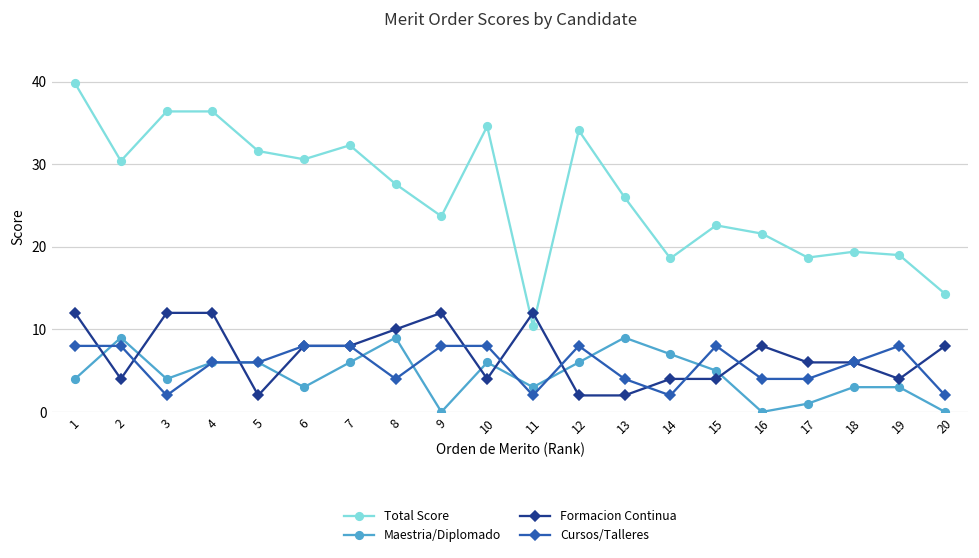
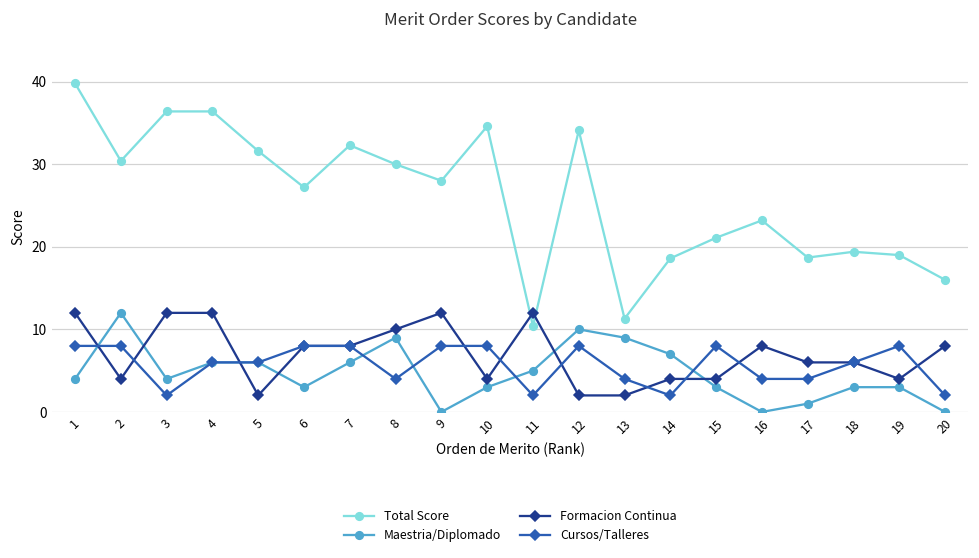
  {
    "Total Score": {
      "1": 40,
      "2": 30,
      "3": 36,
      "4": 36,
      "5": 32,
-     "6": 31,
+     "6": 27,
      "7": 32,
-     "8": 28,
-     "9": 24,
+     "8": 30,
+     "9": 28,
      "10": 35,
      "11": 10,
      "12": 34,
-     "13": 26,
+     "13": 11,
      "14": 19,
-     "15": 23,
-     "16": 22,
+     "15": 21,
+     "16": 23,
      "17": 19,
      "18": 19,
      "19": 19,
-     "20": 14
+     "20": 16
    },
    "Maestria/Diplomado": {
      "1": 4,
-     "2": 9,
+     "2": 12,
      "3": 4,
      "6": 3,
      "7": 6,
      "8": 9,
      "9": 0,
-     "10": 6,
-     "11": 3,
-     "12": 6,
+     "10": 3,
+     "11": 5,
+     "12": 10,
      "13": 9,
      "14": 7,
-     "15": 5,
+     "15": 3,
      "16": 0,
      "17": 1,
      "18": 3,
      "19": 3,
      "20": 0
    }
  }
